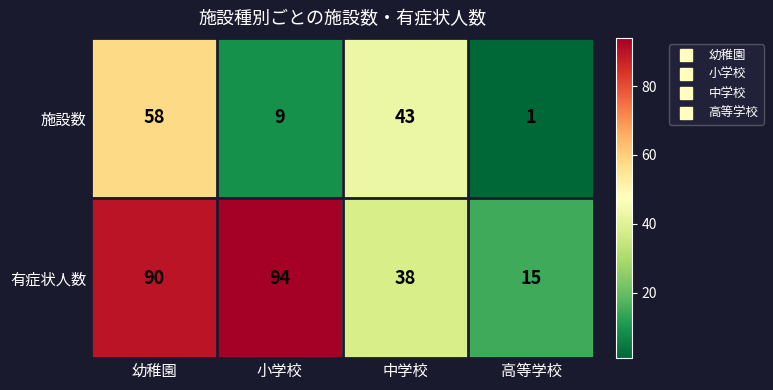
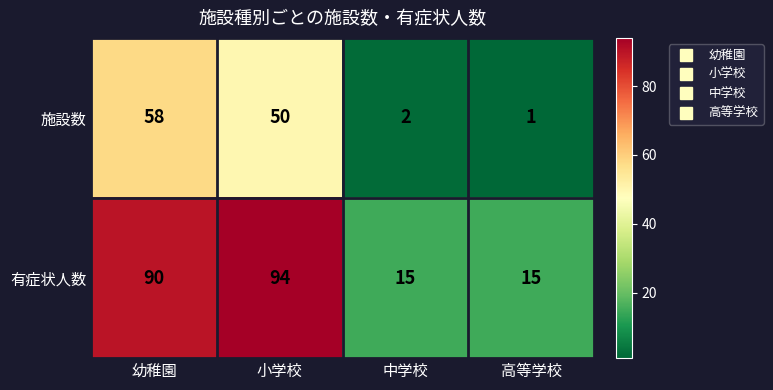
  {
    "施設数": {
      "幼稚園": 58,
-     "小学校": 9,
-     "中学校": 43,
+     "小学校": 50,
+     "中学校": 2,
      "高等学校": 1
    },
    "有症状人数": {
      "幼稚園": 90,
      "小学校": 94,
-     "中学校": 38,
+     "中学校": 15,
      "高等学校": 15
    }
  }
